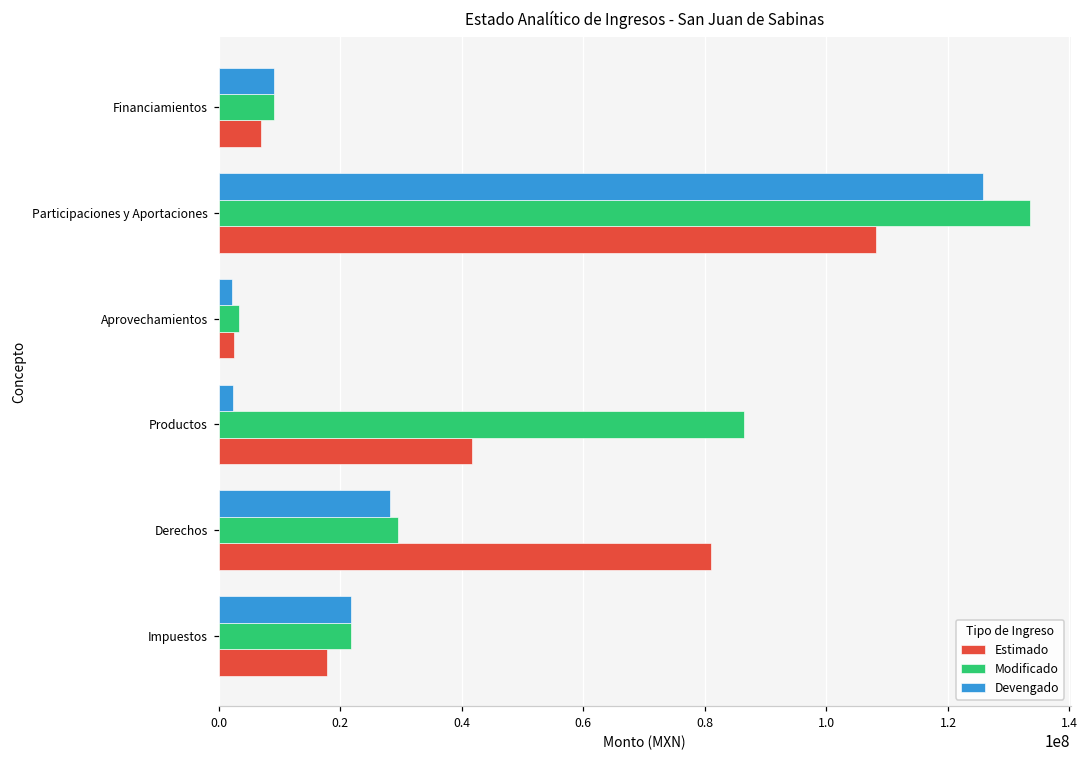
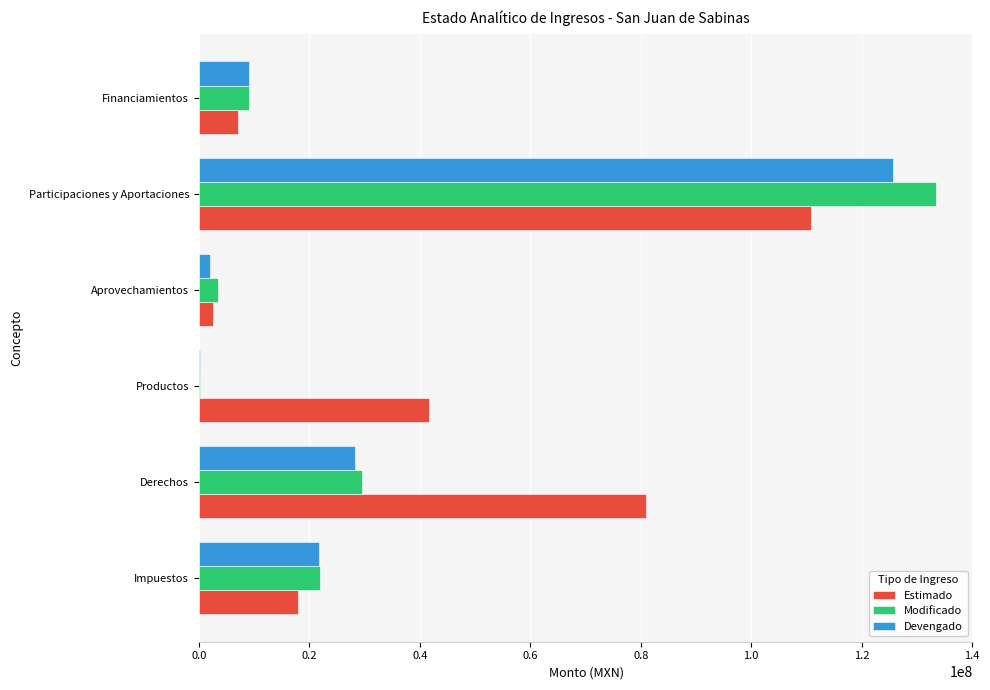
  {
    "Estimado": {
      "Financiamientos": 7000000,
-     "Participaciones y Aportaciones": 108000000,
+     "Participaciones y Aportaciones": 111000000,
      "Aprovechamientos": 3000000,
      "Productos": 42000000,
      "Derechos": 81000000,
      "Impuestos": 18000000
    },
    "Modificado": {
      "Financiamientos": 9000000,
      "Participaciones y Aportaciones": 134000000,
      "Aprovechamientos": 3000000,
-     "Productos": 86000000,
+     "Productos": 0,
      "Derechos": 29000000,
      "Impuestos": 22000000
    },
    "Devengado": {
      "Financiamientos": 9000000,
      "Participaciones y Aportaciones": 126000000,
      "Aprovechamientos": 2000000,
-     "Productos": 2000000,
+     "Productos": 0,
      "Derechos": 28000000,
      "Impuestos": 22000000
    }
  }
